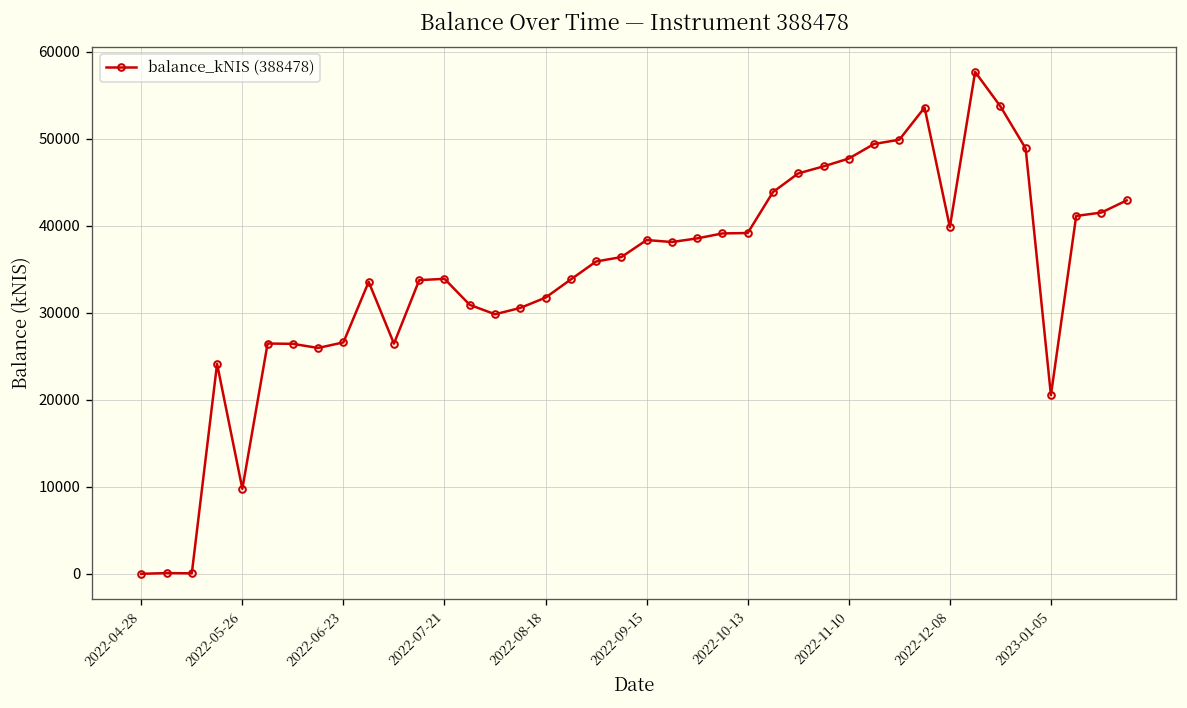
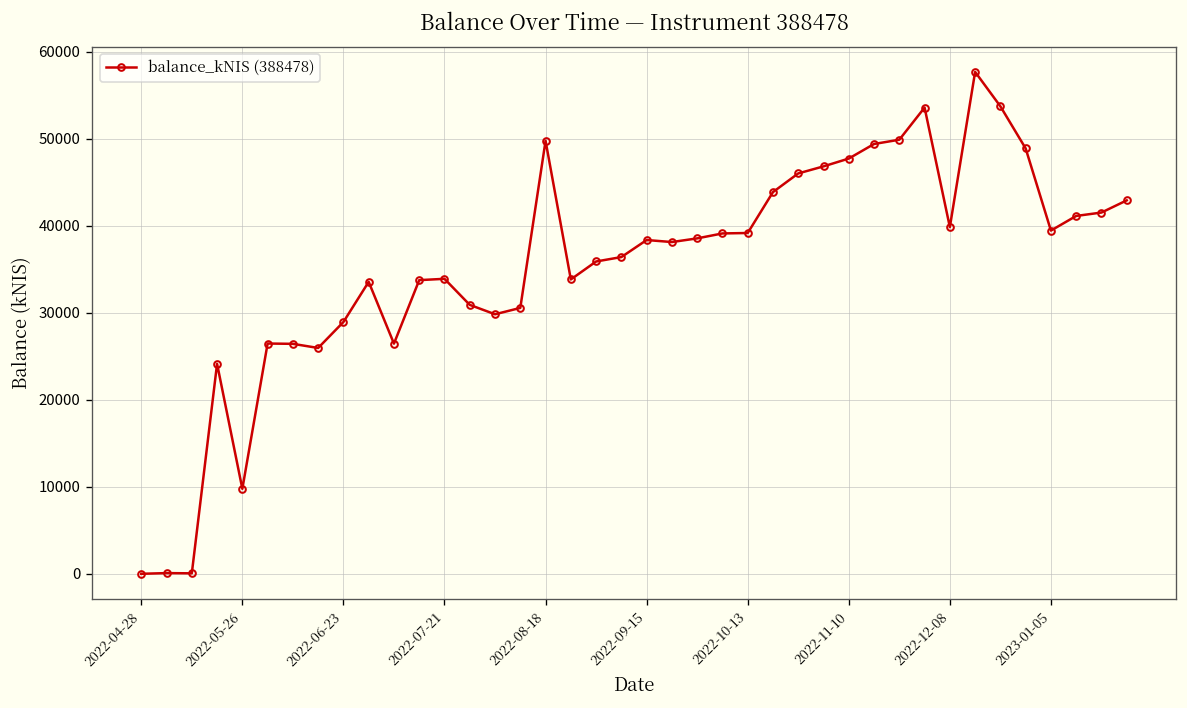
  {
    "2022-04-28": 0,
    "2022-05-26": 10000,
-   "2022-06-23": 27000,
+   "2022-06-23": 29000,
    "2022-07-21": 34000,
-   "2022-08-18": 32000,
+   "2022-08-18": 50000,
    "2022-09-15": 38000,
    "2022-10-13": 39000,
    "2022-11-10": 48000,
    "2022-12-08": 40000,
-   "2023-01-05": 21000
+   "2023-01-05": 39000
  }
